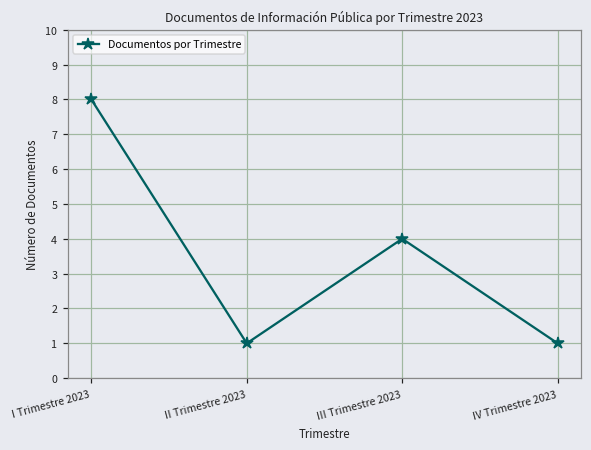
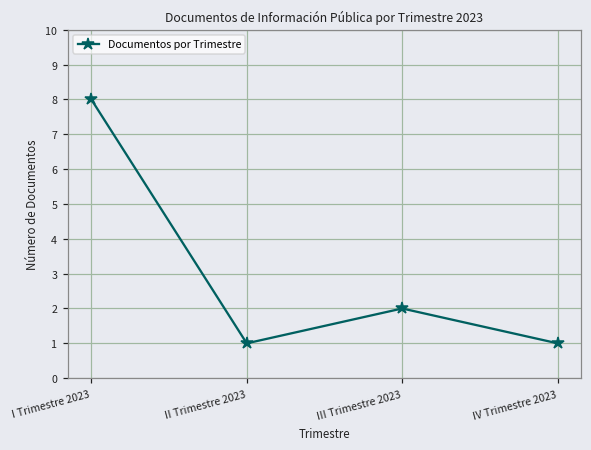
  {
    "I Trimestre 2023": 8,
    "II Trimestre 2023": 1,
-   "III Trimestre 2023": 4,
+   "III Trimestre 2023": 2,
    "IV Trimestre 2023": 1
  }
